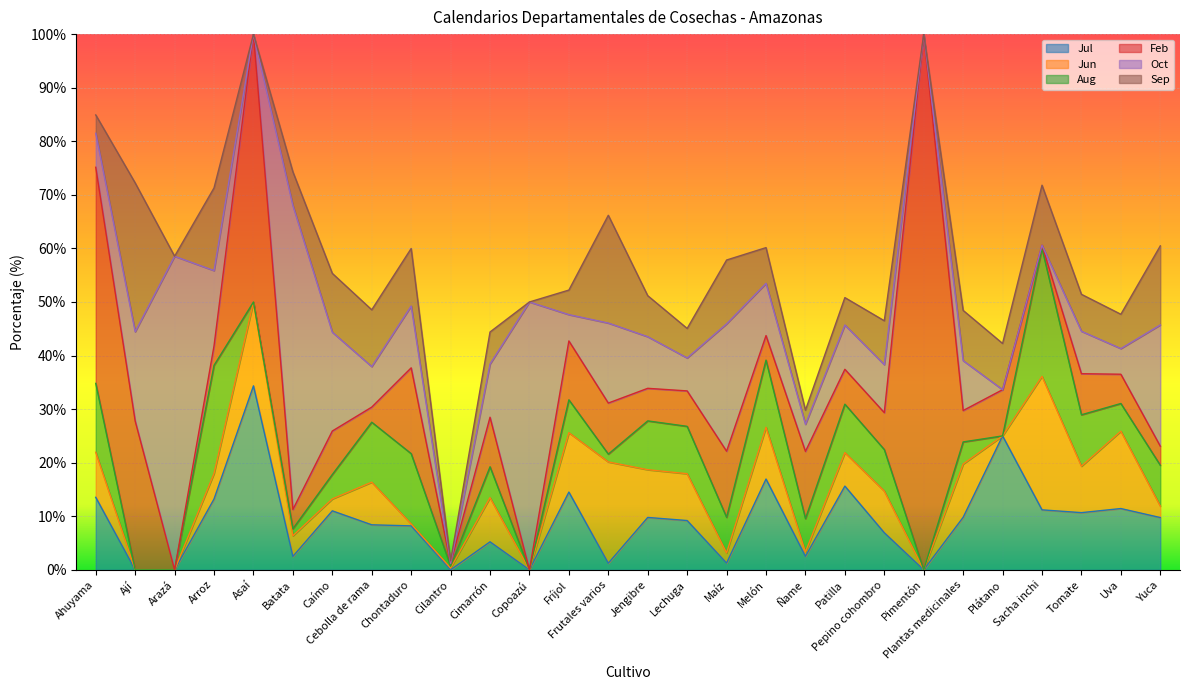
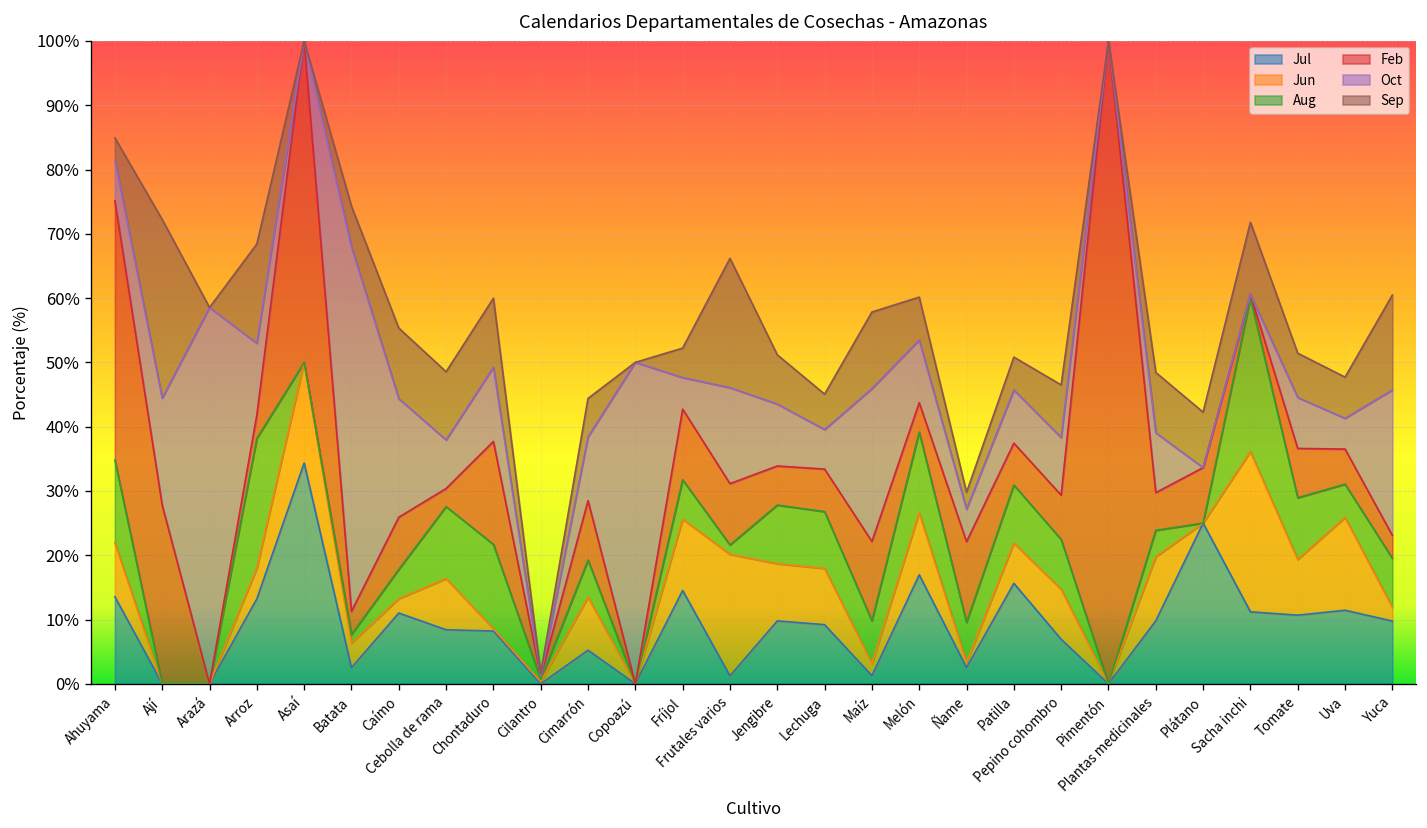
  {
    "Jul": {
      "Ahuyama": "14%",
      "Arroz": "13%",
      "Asaí": "34%",
      "Batata": "3%",
      "Caímo": "11%",
      "Cebolla de rama": "8%",
      "Cimarrón": "5%",
      "Fríjol": "15%",
      "Frutales varios": "1%",
      "Jengibre": "10%",
      "Lechuga": "9%",
      "Maíz": "1%",
      "Melón": "17%",
      "Ñame": "3%",
      "Patilla": "16%",
      "Pepino cohombro": "7%",
      "Plantas medicinales": "10%",
      "Sacha inchi": "11%",
      "Tomate": "11%",
      "Uva": "11%",
      "Yuca": "10%"
    },
    "Jun": {
      "Ahuyama": "8%",
      "Arroz": "5%",
      "Batata": "4%",
      "Caímo": "2%",
      "Cebolla de rama": "8%",
      "Cimarrón": "8%",
      "Fríjol": "11%",
      "Frutales varios": "19%",
      "Jengibre": "9%",
      "Lechuga": "9%",
      "Maíz": "2%",
      "Melón": "10%",
      "Ñame": "1%",
      "Patilla": "6%",
      "Pepino cohombro": "8%",
      "Plantas medicinales": "10%",
      "Sacha inchi": "25%",
      "Tomate": "9%",
      "Uva": "14%",
      "Yuca": "2%"
    },
    "Aug": {
      "Ahuyama": "13%",
      "Arroz": "20%",
      "Batata": "1%",
      "Caímo": "5%",
      "Cebolla de rama": "11%",
      "Chontaduro": "13%",
      "Cimarrón": "6%",
      "Fríjol": "6%",
      "Frutales varios": "1%",
      "Jengibre": "9%",
      "Lechuga": "9%",
      "Maíz": "7%",
      "Melón": "13%",
      "Ñame": "6%",
      "Patilla": "9%",
      "Pepino cohombro": "8%",
      "Plantas medicinales": "4%",
      "Sacha inchi": "24%",
      "Tomate": "10%",
      "Uva": "5%",
      "Yuca": "8%"
    },
    "Feb": {
      "Ahuyama": "40%",
      "Ají": "28%",
      "Arroz": "4%",
      "Batata": "4%",
      "Caímo": "8%",
      "Cebolla de rama": "3%",
      "Chontaduro": "16%",
      "Cimarrón": "9%",
      "Fríjol": "11%",
      "Frutales varios": "10%",
      "Jengibre": "6%",
      "Lechuga": "7%",
      "Maíz": "12%",
      "Melón": "5%",
      "Ñame": "13%",
      "Patilla": "7%",
      "Pepino cohombro": "7%",
      "Plantas medicinales": "6%",
      "Tomate": "8%",
      "Uva": "5%",
      "Yuca": "4%"
    },
    "Oct": {
      "Ahuyama": "6%",
      "Ají": "17%",
-     "Arroz": "14%",
+     "Arroz": "11%",
      "Batata": "57%",
      "Caímo": "18%",
      "Cebolla de rama": "8%",
      "Chontaduro": "12%",
      "Cimarrón": "10%",
      "Fríjol": "5%",
      "Frutales varios": "15%",
      "Jengibre": "10%",
      "Lechuga": "6%",
      "Maíz": "24%",
      "Melón": "10%",
      "Ñame": "5%",
      "Patilla": "8%",
      "Pepino cohombro": "9%",
      "Plantas medicinales": "9%",
      "Tomate": "8%",
      "Uva": "5%",
      "Yuca": "23%"
    },
    "Sep": {
      "Ahuyama": "3%",
      "Ají": "28%",
      "Arroz": "15%",
      "Batata": "6%",
      "Caímo": "11%",
      "Cebolla de rama": "11%",
      "Chontaduro": "11%",
      "Cilantro": "1%",
      "Cimarrón": "6%",
      "Fríjol": "5%",
      "Frutales varios": "20%",
      "Jengibre": "8%",
      "Lechuga": "6%",
      "Maíz": "12%",
      "Melón": "7%",
      "Ñame": "3%",
      "Patilla": "5%",
      "Pepino cohombro": "8%",
      "Plantas medicinales": "9%",
      "Plátano": "9%",
      "Sacha inchi": "11%",
      "Tomate": "7%",
      "Uva": "6%",
      "Yuca": "15%"
    }
  }
